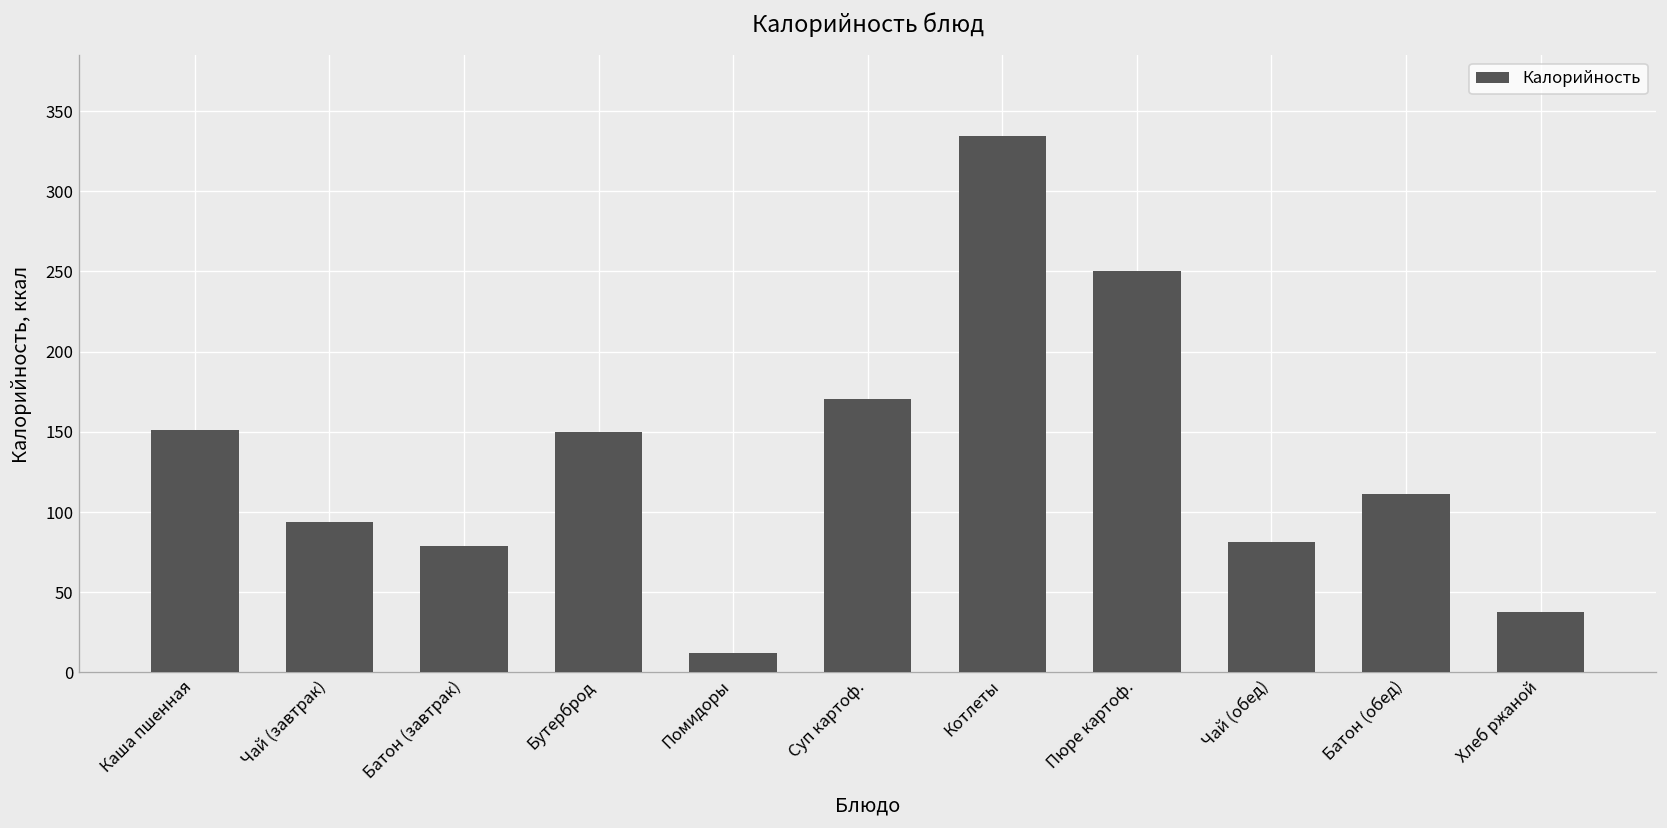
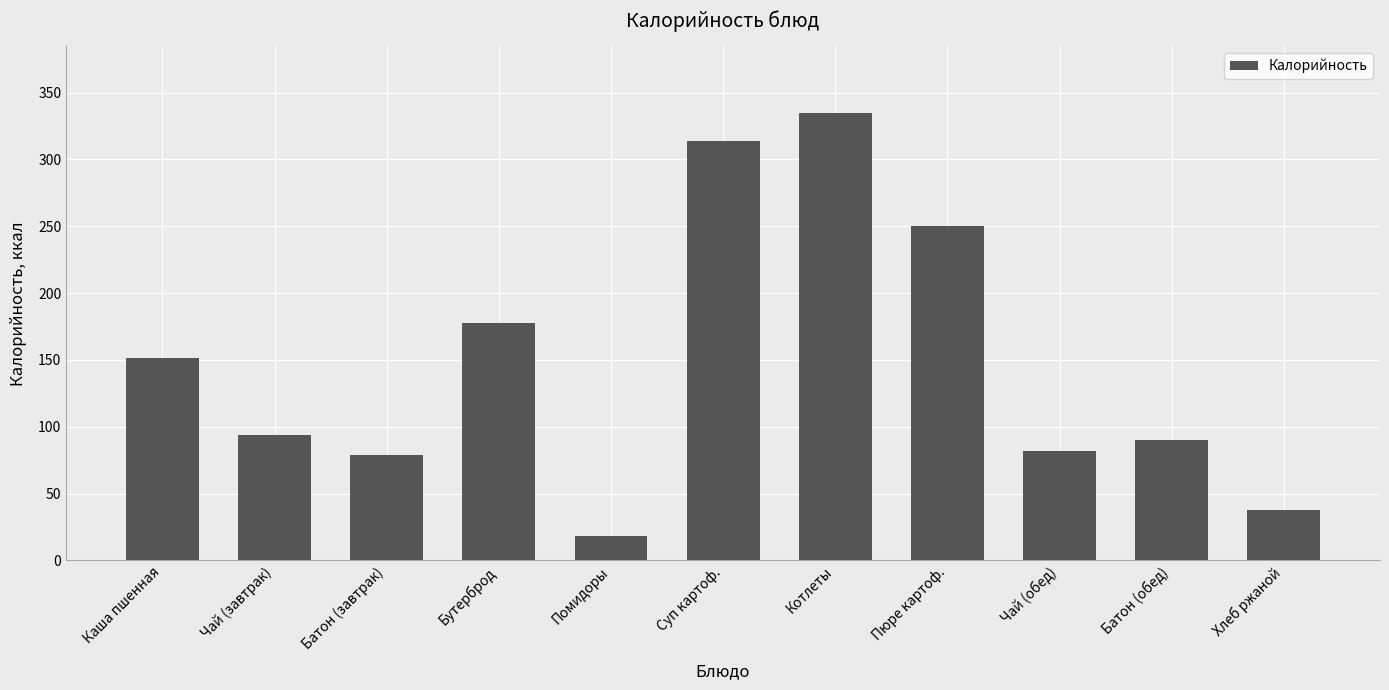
  {
    "Каша пшенная": 151,
    "Чай (завтрак)": 94,
    "Батон (завтрак)": 79,
-   "Бутерброд": 150,
-   "Помидоры": 12,
-   "Суп картоф.": 170,
+   "Бутерброд": 178,
+   "Помидоры": 18,
+   "Суп картоф.": 314,
    "Котлеты": 335,
    "Пюре картоф.": 250,
    "Чай (обед)": 82,
-   "Батон (обед)": 111,
+   "Батон (обед)": 90,
    "Хлеб ржаной": 38
  }
